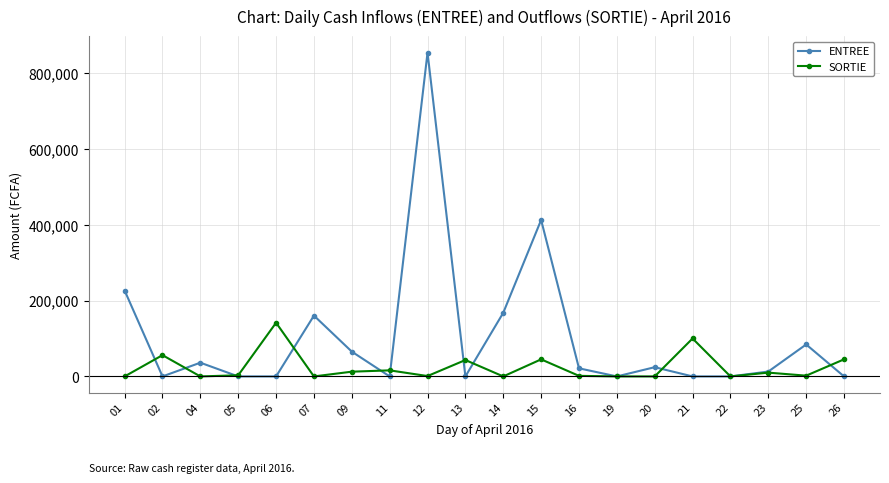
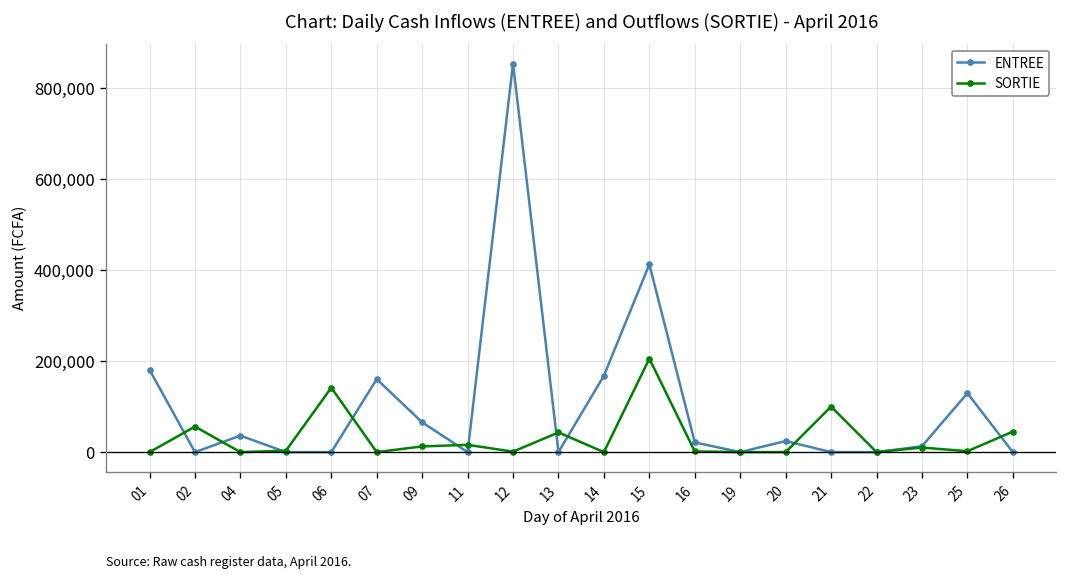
  {
    "ENTREE": {
-     "01": "230,000",
+     "01": "180,000",
      "02": "0",
      "04": "40,000",
      "06": "0",
      "07": "160,000",
      "09": "70,000",
      "11": "0",
      "12": "850,000",
      "13": "0",
      "14": "170,000",
      "15": "410,000",
      "16": "20,000",
      "20": "20,000",
      "21": "0",
-     "25": "80,000",
+     "25": "130,000",
      "26": "0"
    },
    "SORTIE": {
      "01": "0",
      "02": "60,000",
      "04": "0",
      "06": "140,000",
      "07": "0",
      "09": "10,000",
      "11": "20,000",
      "12": "0",
      "13": "40,000",
      "14": "0",
-     "15": "50,000",
+     "15": "210,000",
      "16": "0",
      "20": "0",
      "21": "100,000",
      "25": "0",
      "26": "50,000"
    }
  }
